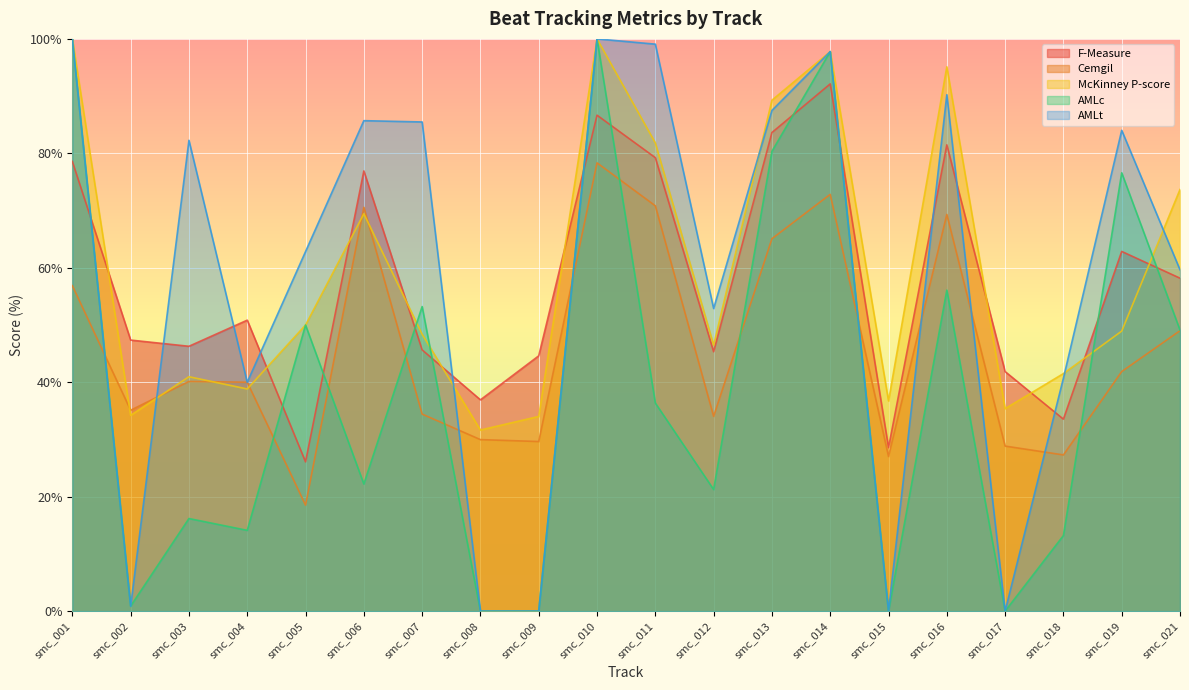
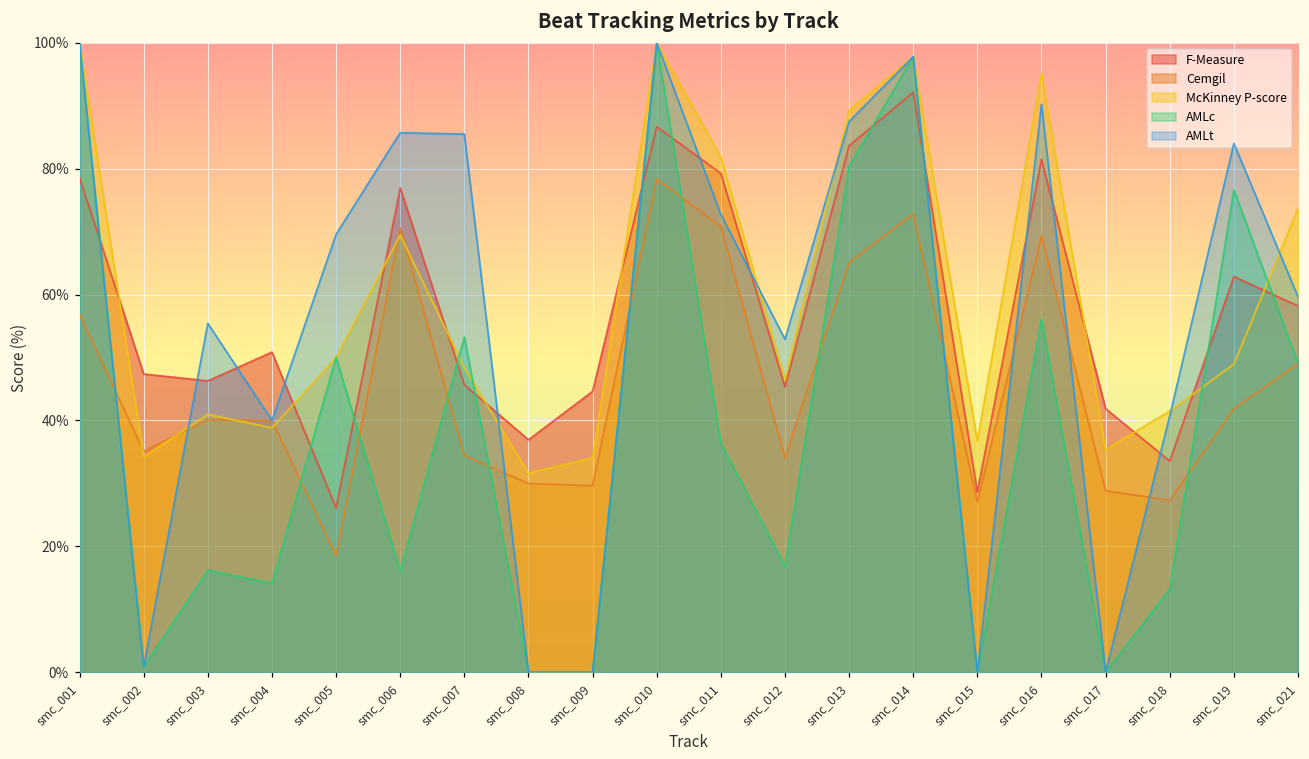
  {
    "AMLc": {
      "smc_003": "16%",
      "smc_004": "14%",
-     "smc_006": "22%",
+     "smc_006": "16%",
      "smc_007": "53%",
      "smc_011": "36%",
-     "smc_012": "21%",
+     "smc_012": "17%",
      "smc_013": "80%",
      "smc_016": "56%",
      "smc_018": "13%",
      "smc_019": "77%"
    },
    "AMLt": {
-     "smc_003": "82%",
-     "smc_005": "63%",
+     "smc_003": "55%",
+     "smc_005": "70%",
      "smc_006": "86%",
      "smc_007": "85%",
-     "smc_011": "99%",
+     "smc_011": "73%",
      "smc_012": "53%",
      "smc_013": "88%",
      "smc_016": "90%",
      "smc_018": "41%",
      "smc_019": "84%",
      "smc_021": "60%"
    }
  }
